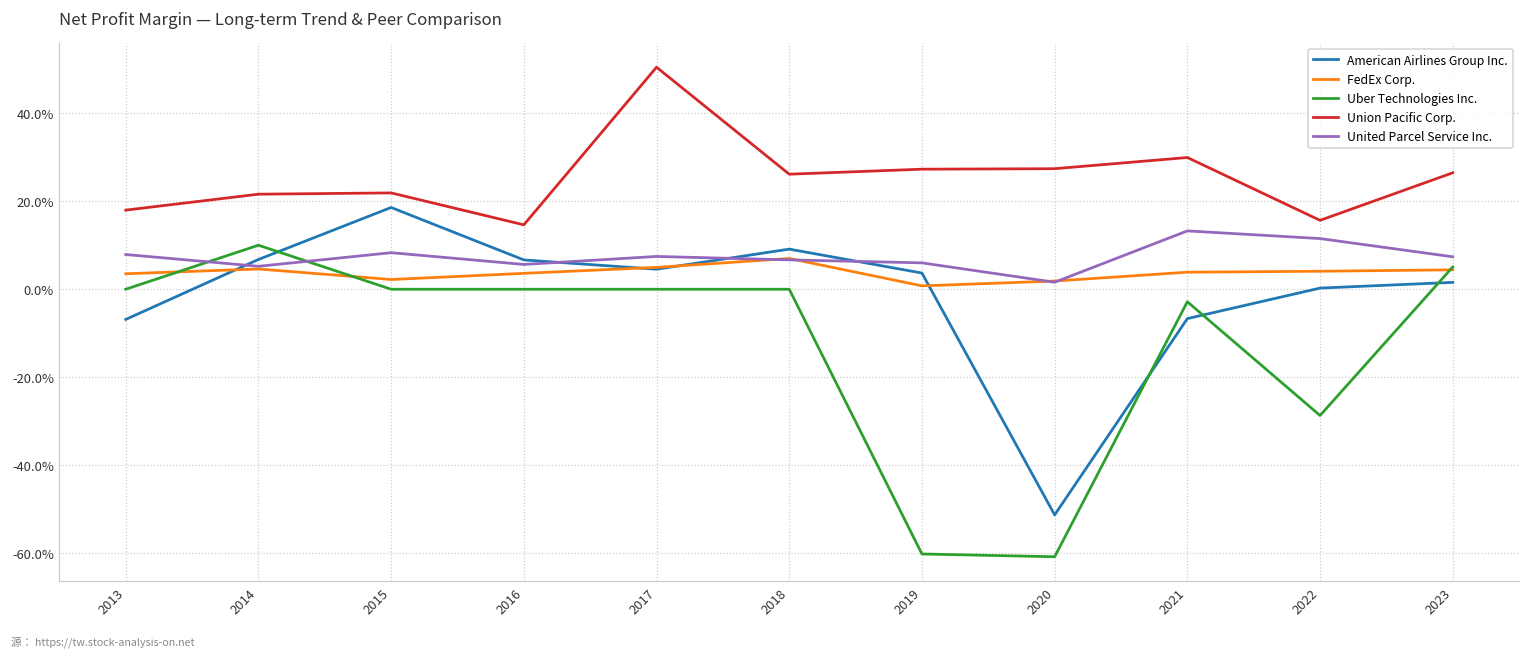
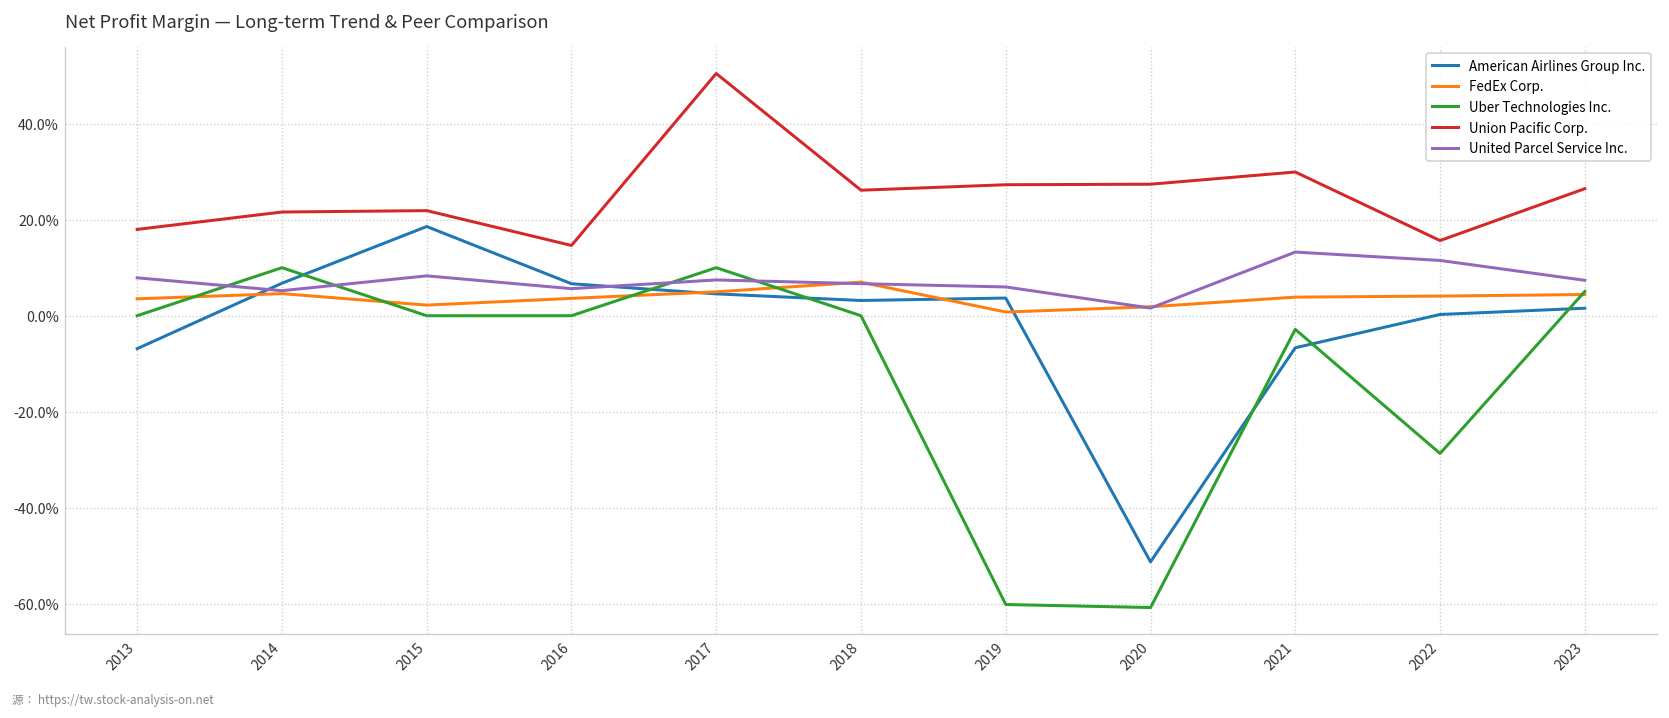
  {
    "American Airlines Group Inc.": {
      "2013": "-7%",
      "2014": "7%",
      "2015": "19%",
      "2016": "7%",
-     "2018": "9%",
+     "2018": "3%",
      "2019": "4%",
      "2020": "-51%",
      "2021": "-7%",
      "2022": "0%",
      "2023": "2%"
    },
    "FedEx Corp.": {
      "2013": "4%",
      "2015": "2%",
      "2016": "4%",
      "2019": "1%",
      "2021": "4%",
      "2022": "4%",
      "2023": "4%"
    },
    "Uber Technologies Inc.": {
      "2013": "0%",
      "2014": "10%",
      "2015": "0%",
      "2016": "0%",
-     "2017": "0%",
+     "2017": "10%",
      "2018": "0%",
      "2019": "-60%",
      "2020": "-61%",
      "2021": "-3%",
      "2022": "-29%",
      "2023": "5%"
    },
    "Union Pacific Corp.": {
      "2013": "18%",
      "2014": "22%",
      "2015": "22%",
      "2016": "15%",
      "2017": "50%",
      "2018": "26%",
      "2019": "27%",
      "2020": "27%",
      "2021": "30%",
      "2022": "16%",
      "2023": "26%"
    },
    "United Parcel Service Inc.": {
      "2013": "8%",
      "2015": "8%",
      "2016": "6%",
      "2017": "7%",
      "2019": "6%",
      "2021": "13%",
      "2022": "12%",
      "2023": "7%"
    }
  }
